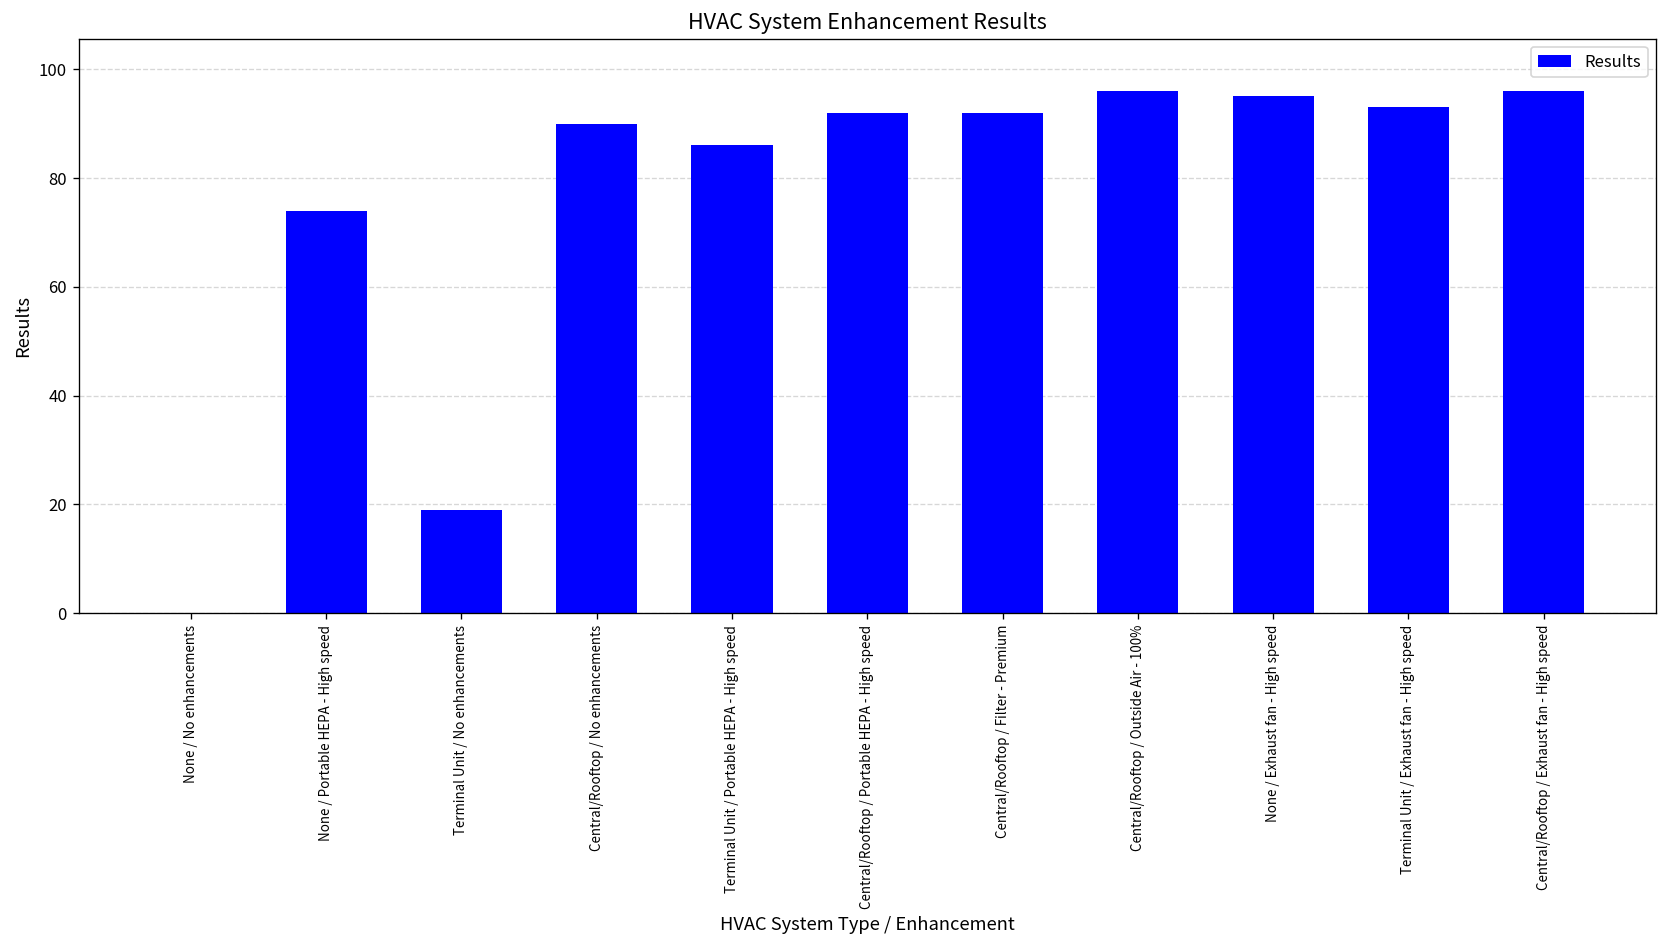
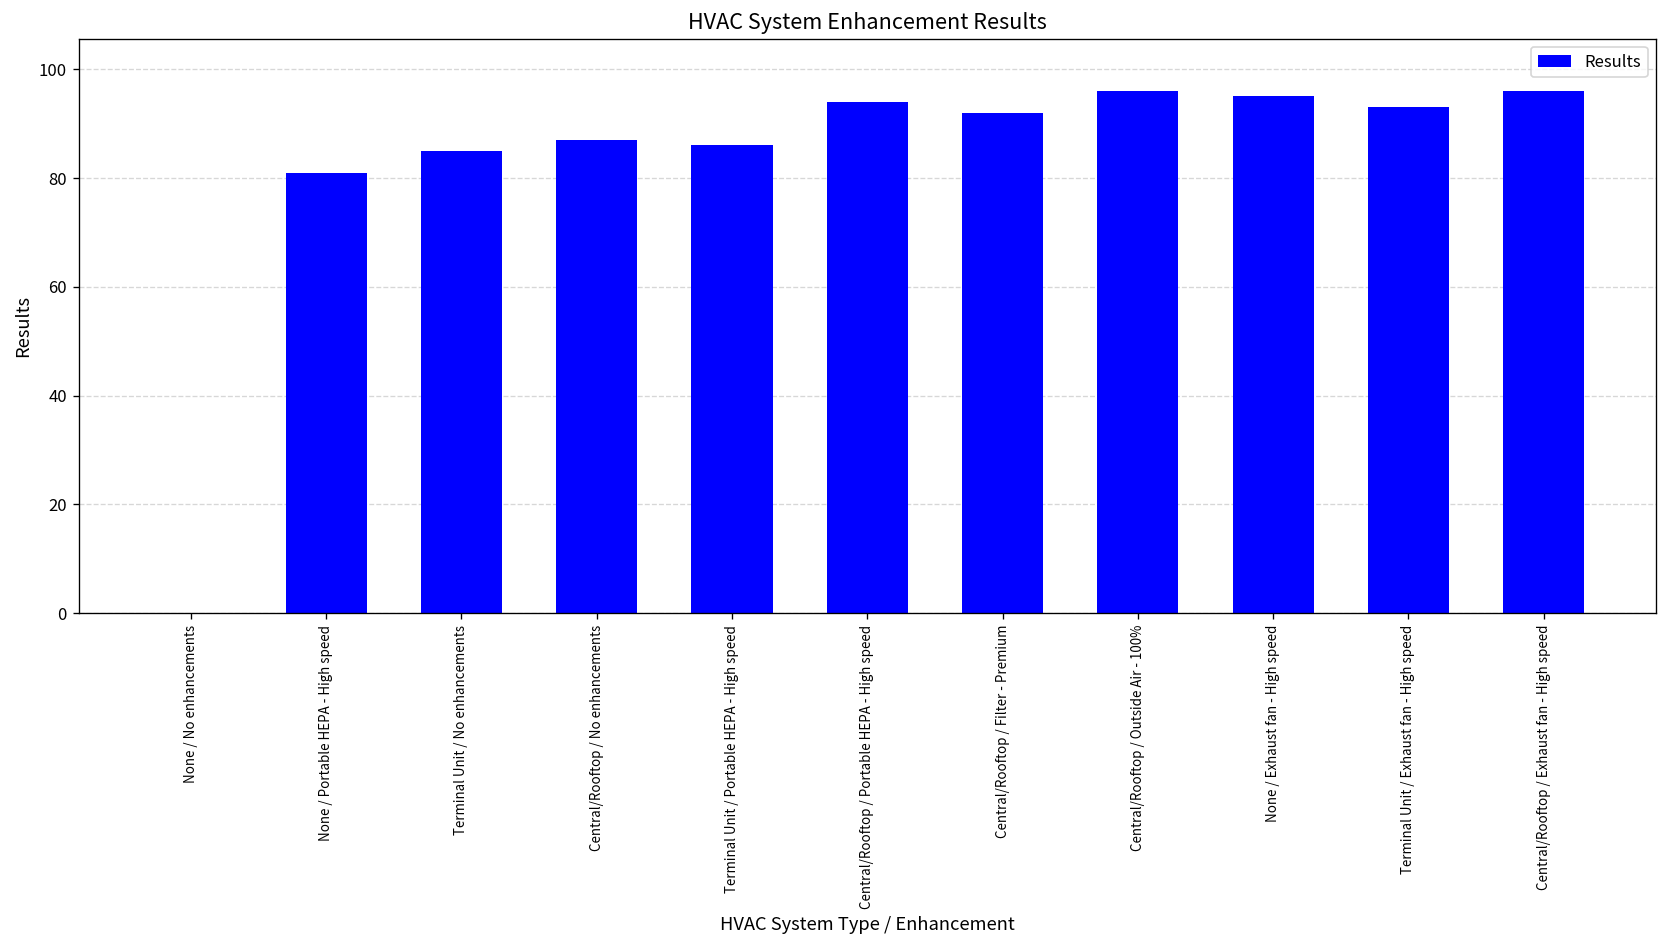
  {
    "None / No enhancements": 0,
-   "None / Portable HEPA - High speed": 74,
-   "Terminal Unit / No enhancements": 19,
-   "Central/Rooftop / No enhancements": 90,
+   "None / Portable HEPA - High speed": 81,
+   "Terminal Unit / No enhancements": 85,
+   "Central/Rooftop / No enhancements": 87,
    "Terminal Unit / Portable HEPA - High speed": 86,
-   "Central/Rooftop / Portable HEPA - High speed": 92,
+   "Central/Rooftop / Portable HEPA - High speed": 94,
    "Central/Rooftop / Filter - Premium": 92,
    "Central/Rooftop / Outside Air - 100%": 96,
    "None / Exhaust fan - High speed": 95,
    "Terminal Unit / Exhaust fan - High speed": 93,
    "Central/Rooftop / Exhaust fan - High speed": 96
  }
